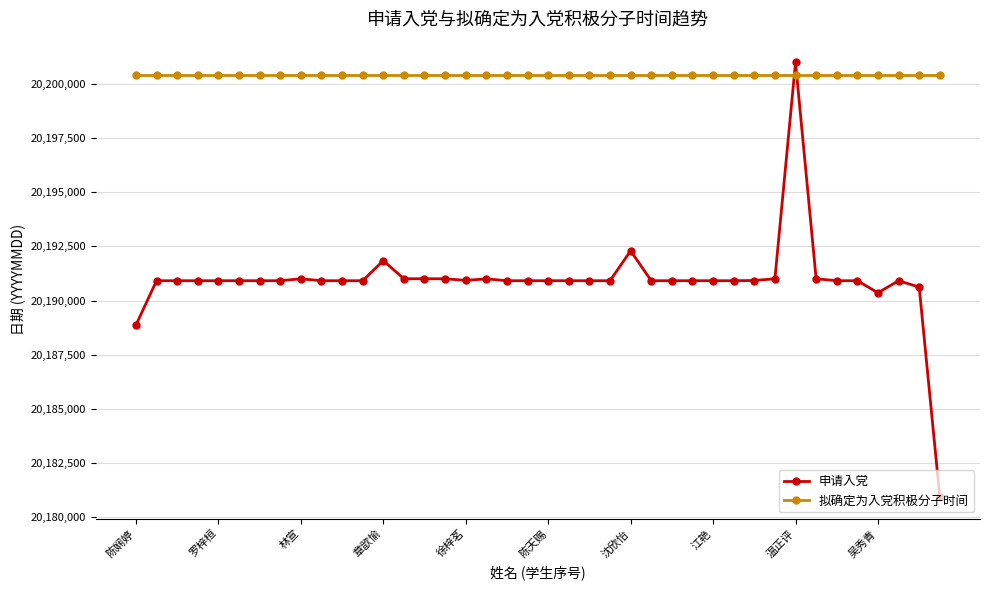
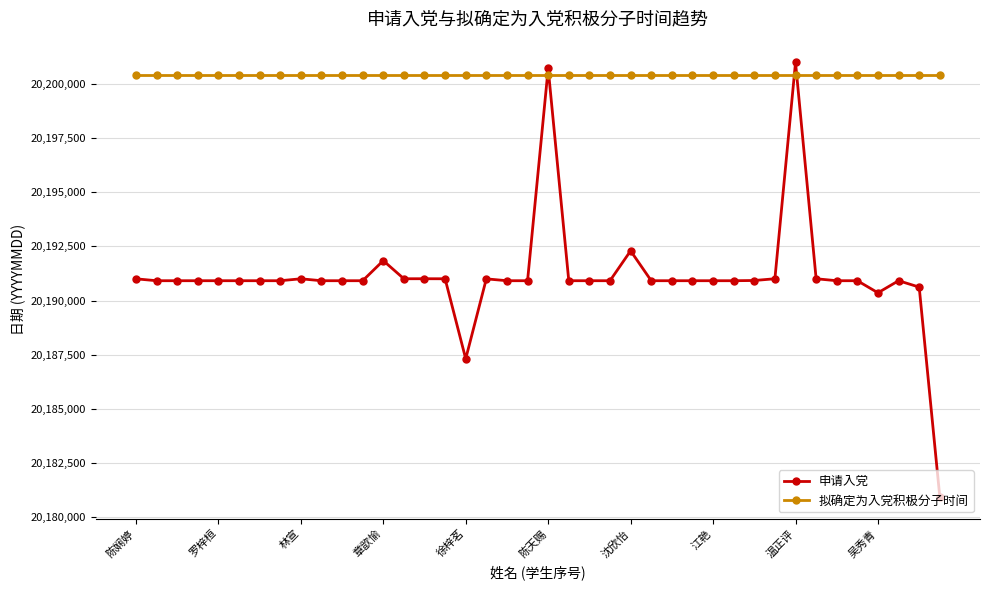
  {
    "申请入党": {
-     "陈娴婷": "20,188,900",
+     "陈娴婷": "20,191,000",
      "罗梓桓": "20,190,900",
      "林宣": "20,191,000",
      "章歆愉": "20,191,800",
-     "徐梓茗": "20,190,900",
-     "陈天赐": "20,190,900",
+     "徐梓茗": "20,187,300",
+     "陈天赐": "20,200,700",
      "沈欣怡": "20,192,300",
      "江艳": "20,190,900",
      "温正评": "20,201,000",
      "吴秀青": "20,190,400"
    },
    "拟确定为入党积极分子时间": {
      "陈娴婷": "20,200,400",
      "罗梓桓": "20,200,400",
      "林宣": "20,200,400",
      "章歆愉": "20,200,400",
      "徐梓茗": "20,200,400",
      "陈天赐": "20,200,400",
      "沈欣怡": "20,200,400",
      "江艳": "20,200,400",
      "温正评": "20,200,400",
      "吴秀青": "20,200,400"
    }
  }
